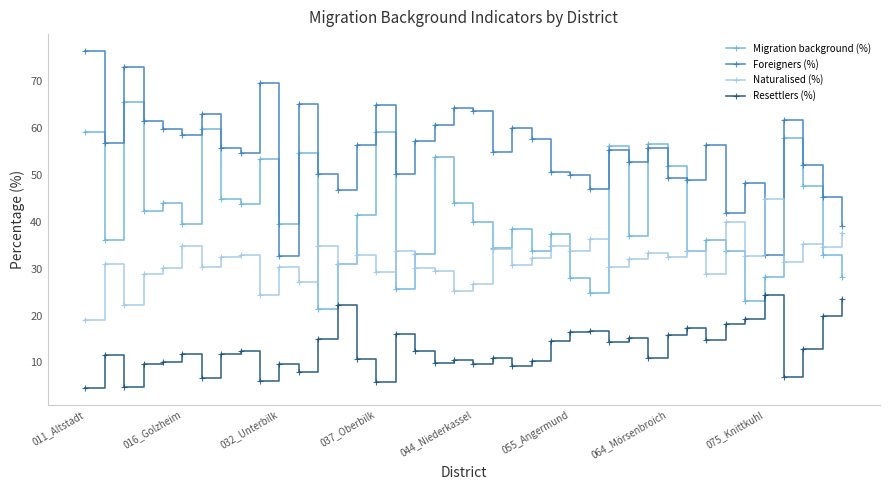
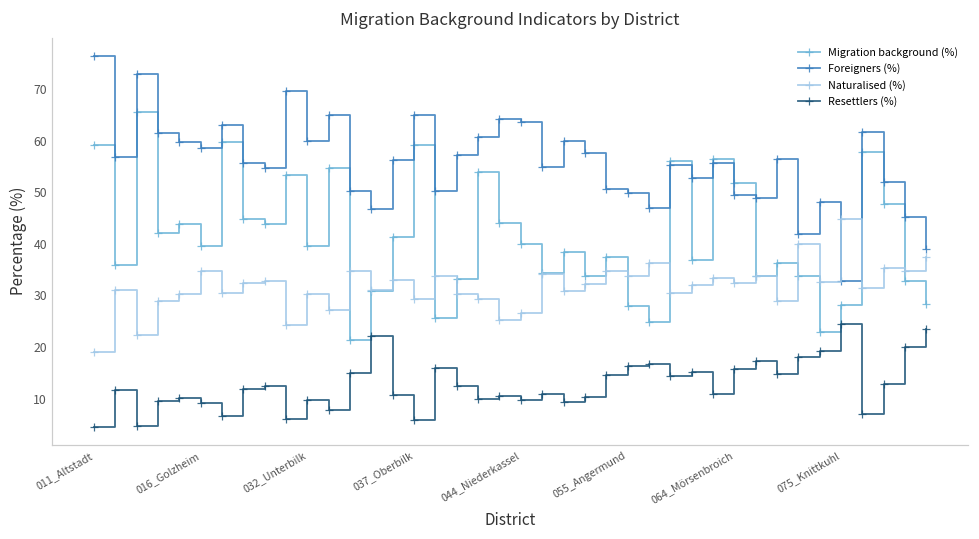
  {
    "Foreigners (%)": {
      "011_Altstadt": 76,
      "016_Golzheim": 59,
-     "032_Unterbilk": 33,
+     "032_Unterbilk": 60,
      "037_Oberbilk": 65,
      "044_Niederkassel": 64,
      "055_Angermund": 50,
      "064_Mörsenbroich": 49,
      "075_Knittkuhl": 33
    },
    "Resettlers (%)": {
      "011_Altstadt": 5,
-     "016_Golzheim": 12,
+     "016_Golzheim": 9,
      "032_Unterbilk": 10,
      "037_Oberbilk": 6,
      "044_Niederkassel": 10,
      "055_Angermund": 16,
      "064_Mörsenbroich": 16,
      "075_Knittkuhl": 24
    }
  }
